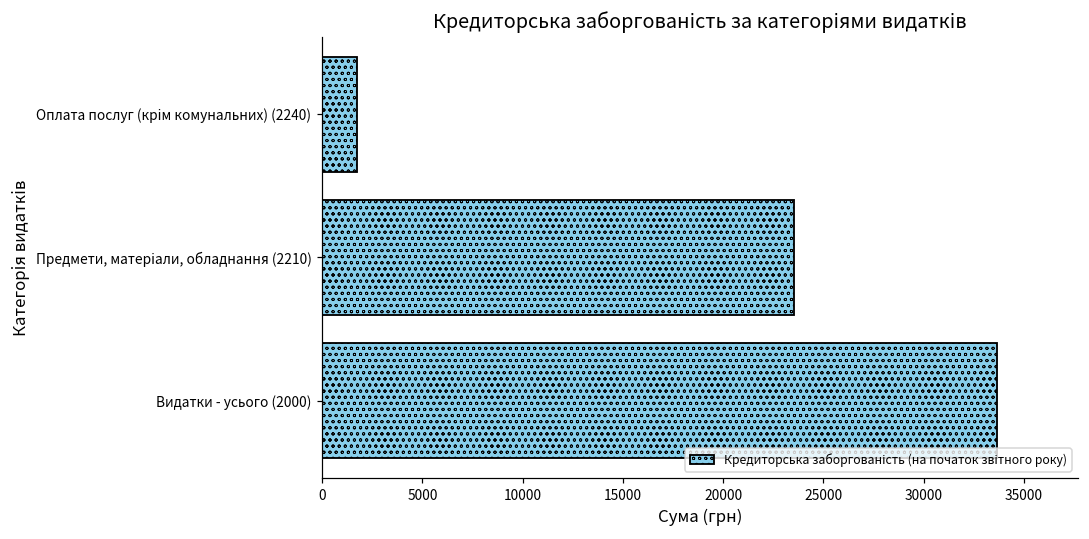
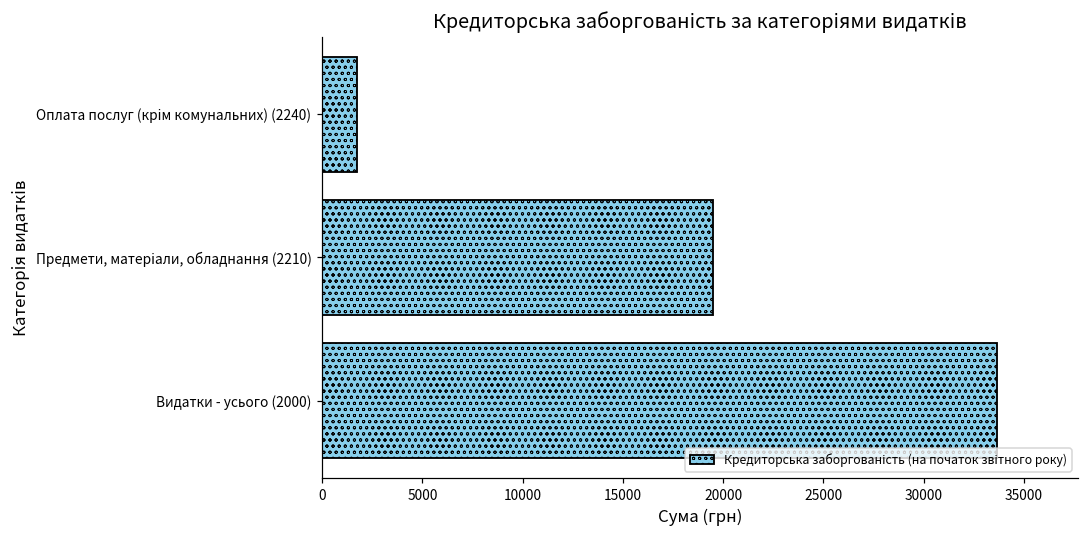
  {
    "Оплата послуг (крім комунальних) (2240)": 1700,
-   "Предмети, матеріали, обладнання (2210)": 23500,
+   "Предмети, матеріали, обладнання (2210)": 19500,
    "Видатки - усього (2000)": 33700
  }
